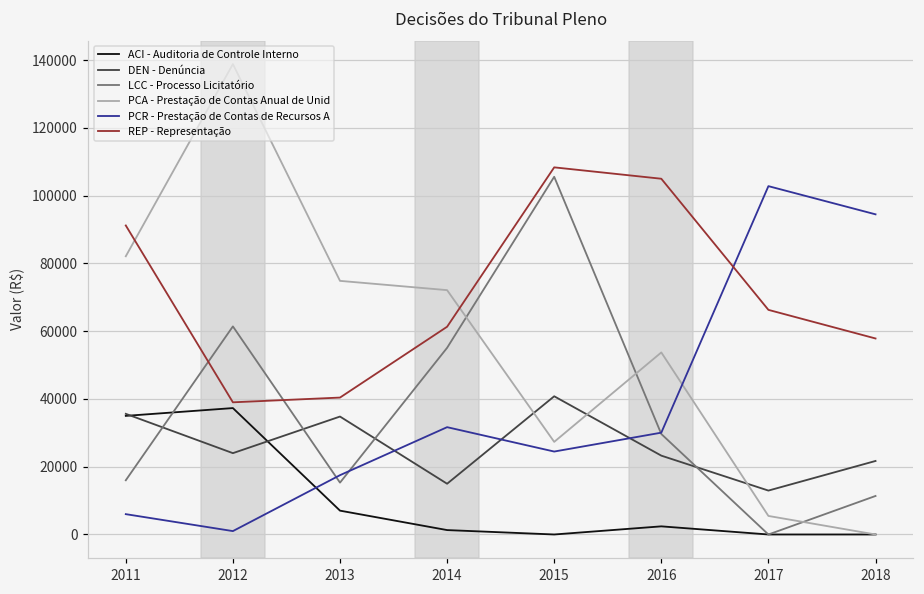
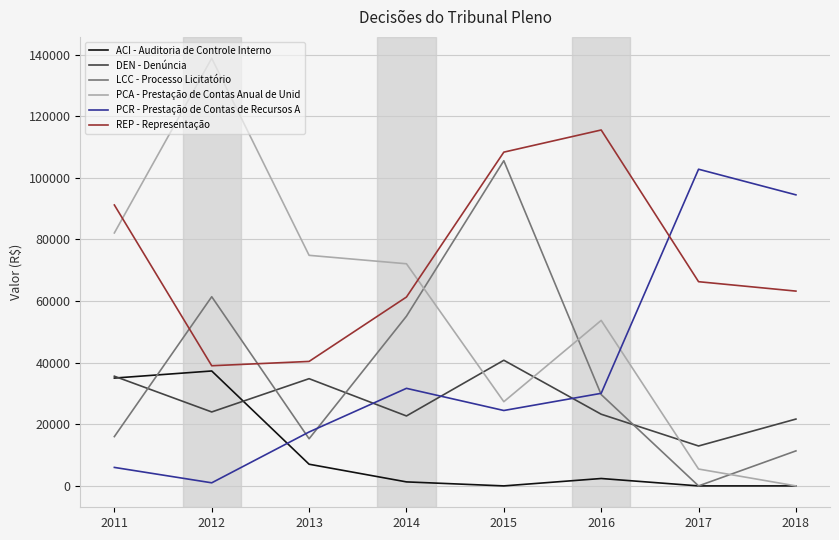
  {
    "ACI - Auditoria de Controle Interno": {
      "2012": 37000,
      "2013": 7000,
      "2014": 1000,
      "2015": 0,
      "2016": 2000
    },
    "DEN - Denúncia": {
      "2012": 24000,
      "2013": 35000,
-     "2014": 15000,
+     "2014": 23000,
      "2015": 41000,
      "2016": 23000,
      "2017": 13000,
      "2018": 22000
    },
    "LCC - Processo Licitatório": {
      "2011": 16000,
      "2012": 61000,
      "2013": 15000,
      "2014": 55000,
      "2015": 106000,
      "2018": 11000
    },
    "PCA - Prestação de Contas Anual de Unid": {
      "2011": 82000,
      "2013": 75000,
      "2014": 72000,
      "2015": 27000,
      "2016": 54000,
      "2017": 5000
    },
    "PCR - Prestação de Contas de Recursos A": {
      "2011": 6000,
      "2012": 1000,
      "2013": 18000,
      "2014": 32000,
      "2015": 24000,
      "2017": 103000,
      "2018": 94000
    },
    "REP - Representação": {
      "2011": 91000,
      "2012": 39000,
      "2013": 40000,
      "2014": 61000,
      "2015": 108000,
-     "2016": 105000,
+     "2016": 116000,
      "2017": 66000,
-     "2018": 58000
+     "2018": 63000
    }
  }
